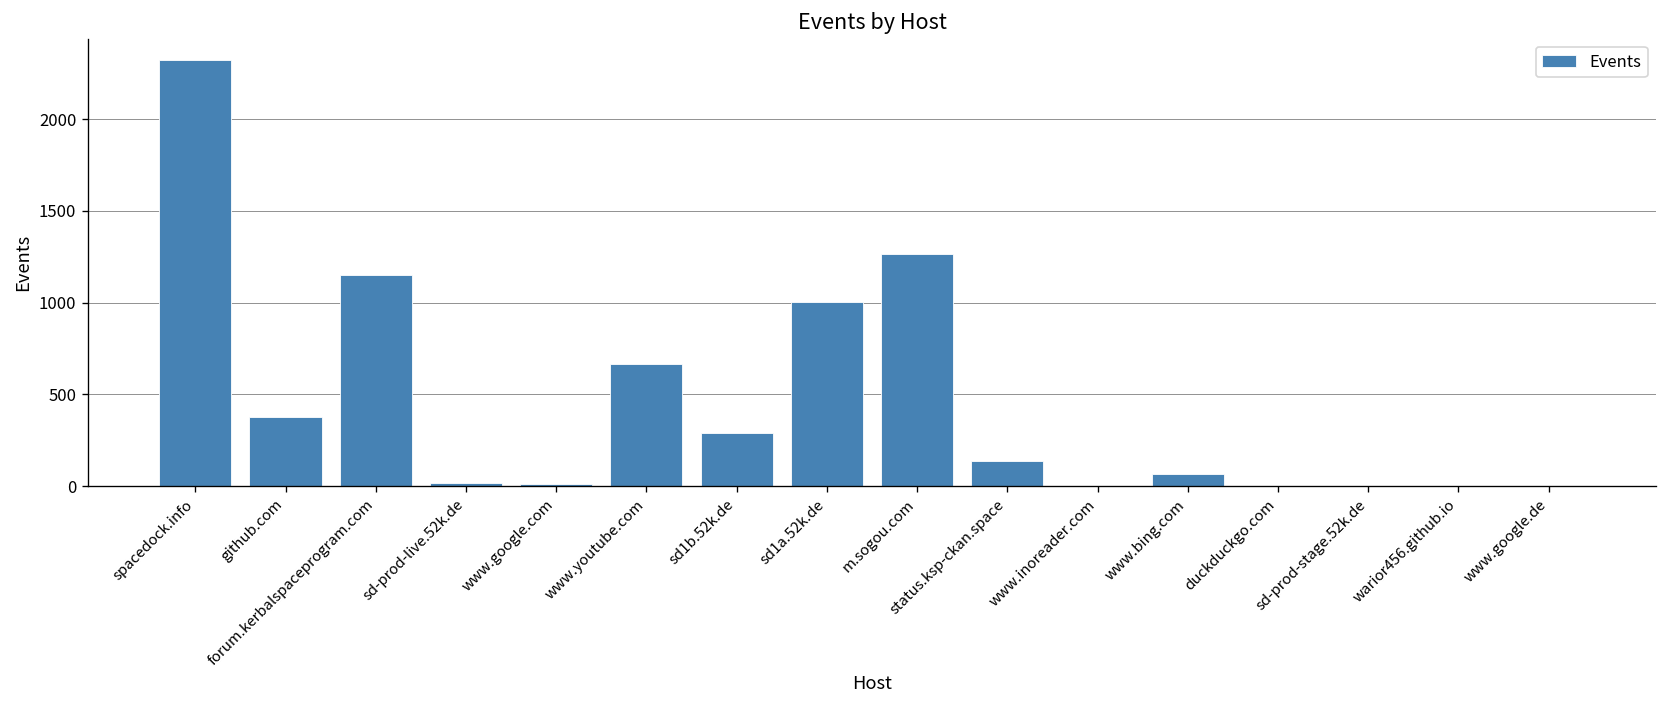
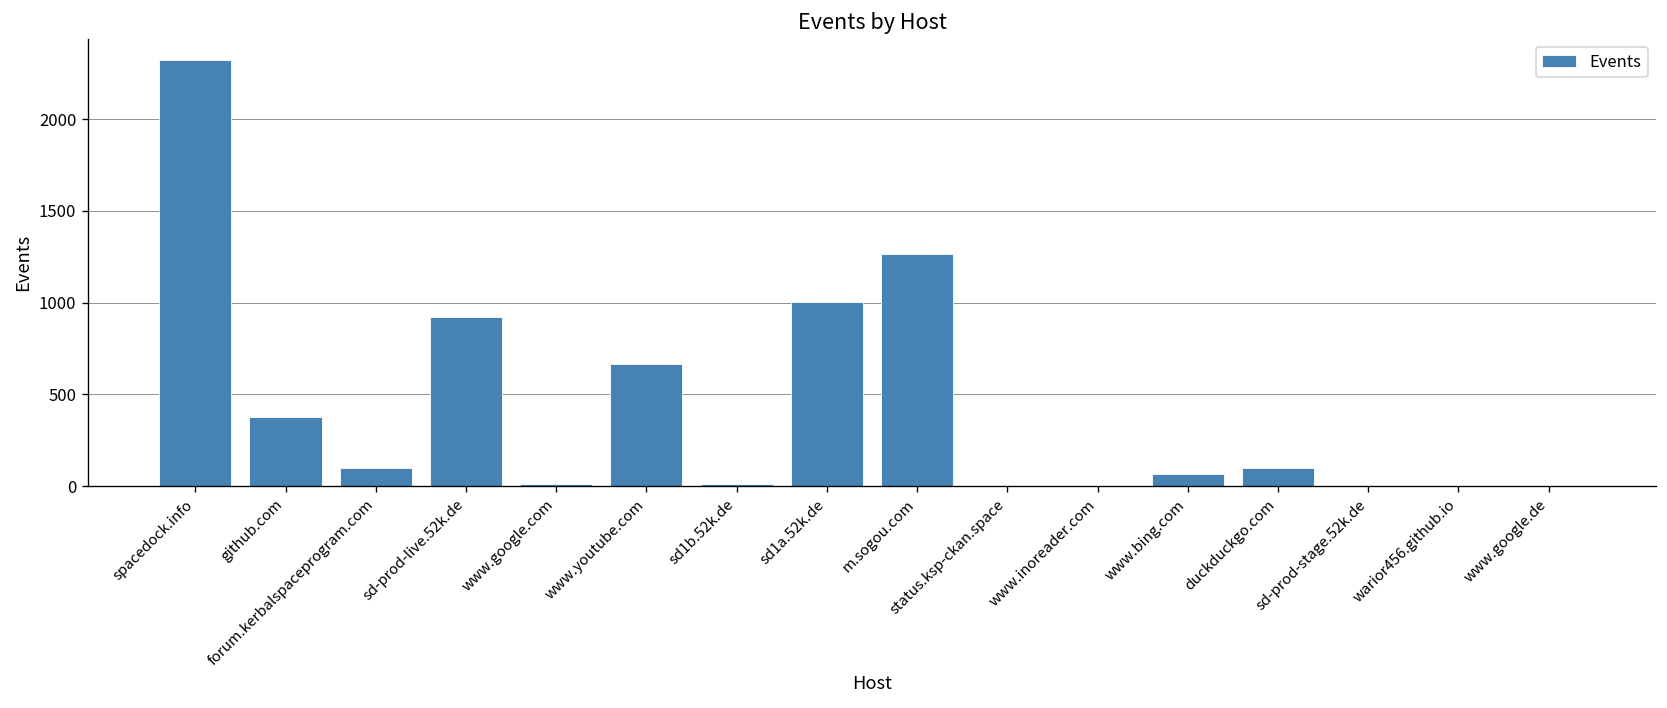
  {
    "spacedock.info": 2320,
    "github.com": 380,
-   "forum.kerbalspaceprogram.com": 1150,
-   "sd-prod-live.52k.de": 20,
+   "forum.kerbalspaceprogram.com": 100,
+   "sd-prod-live.52k.de": 920,
    "www.youtube.com": 670,
-   "sd1b.52k.de": 290,
+   "sd1b.52k.de": 10,
    "sd1a.52k.de": 1000,
    "m.sogou.com": 1270,
-   "status.ksp-ckan.space": 140,
+   "status.ksp-ckan.space": 0,
    "www.bing.com": 70,
-   "duckduckgo.com": 0
+   "duckduckgo.com": 100
  }
